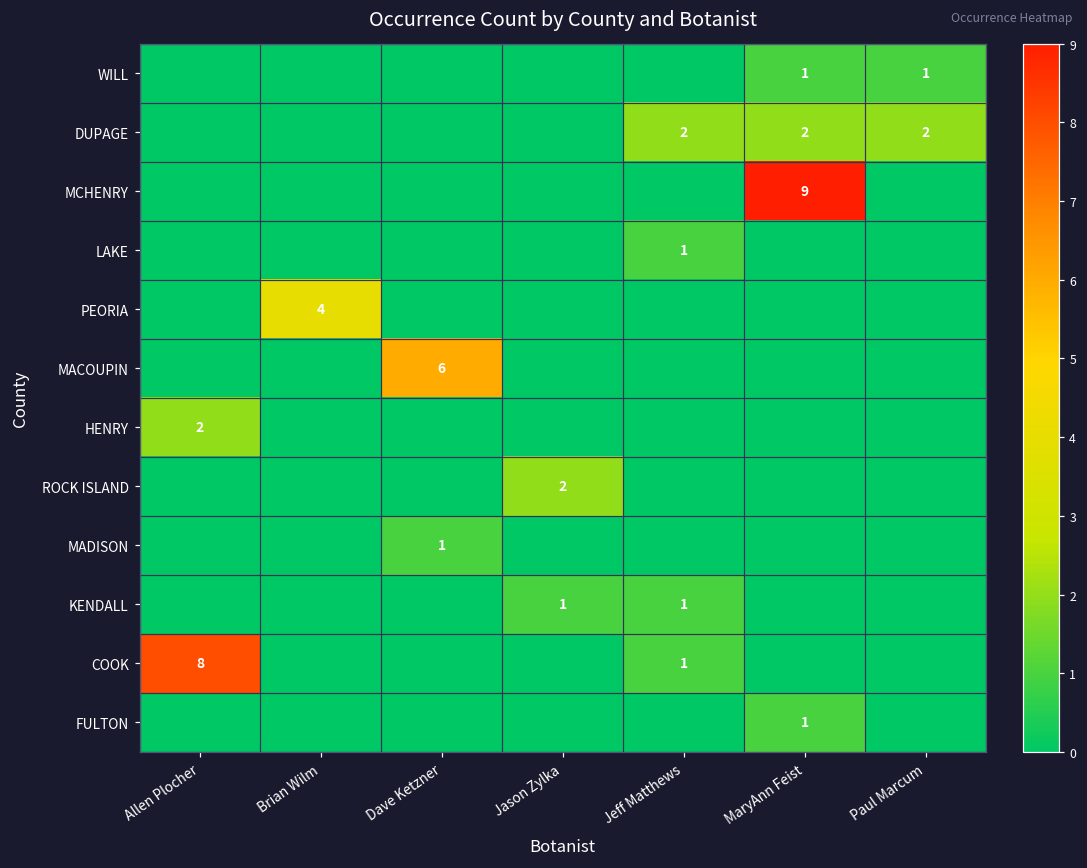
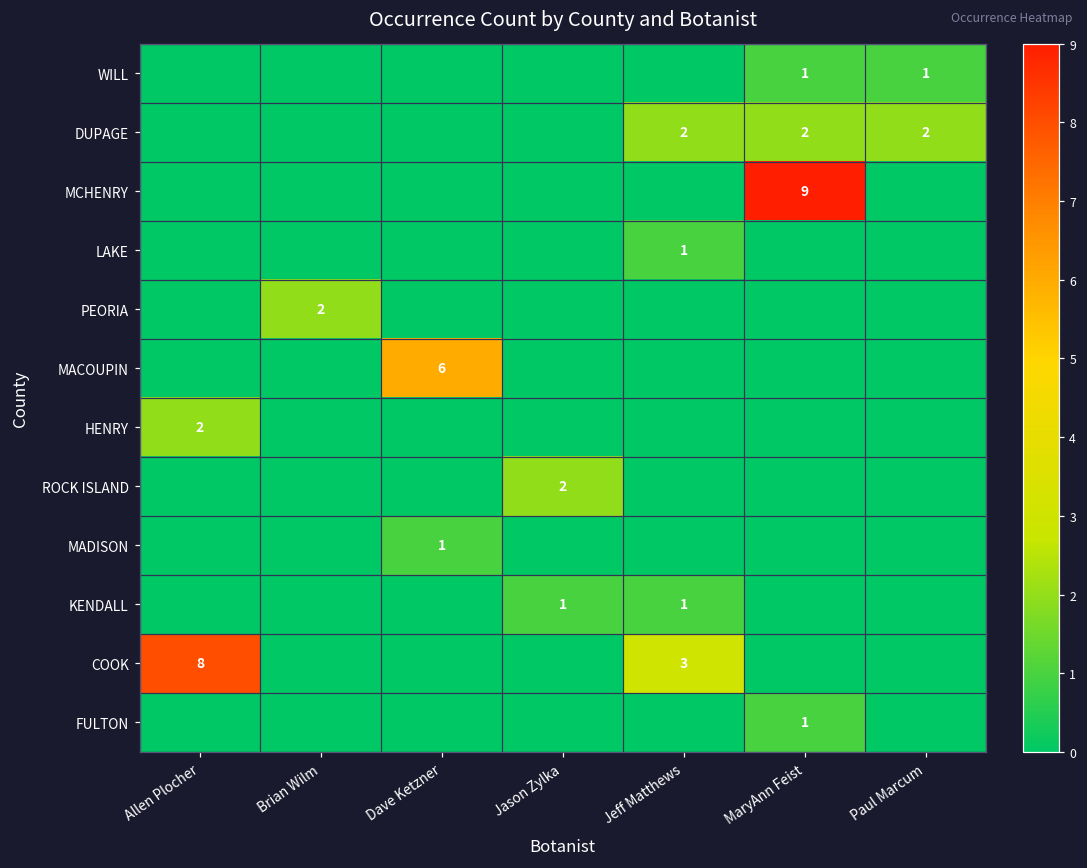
  {
    "WILL": {
      "MaryAnn Feist": 1,
      "Paul Marcum": 1
    },
    "DUPAGE": {
      "Jeff Matthews": 2,
      "MaryAnn Feist": 2,
      "Paul Marcum": 2
    },
    "MCHENRY": {
      "MaryAnn Feist": 9
    },
    "LAKE": {
      "Jeff Matthews": 1
    },
    "PEORIA": {
-     "Brian Wilm": 4
+     "Brian Wilm": 2
    },
    "MACOUPIN": {
      "Dave Ketzner": 6
    },
    "HENRY": {
      "Allen Plocher": 2
    },
    "ROCK ISLAND": {
      "Jason Zylka": 2
    },
    "MADISON": {
      "Dave Ketzner": 1
    },
    "KENDALL": {
      "Jason Zylka": 1,
      "Jeff Matthews": 1
    },
    "COOK": {
      "Allen Plocher": 8,
-     "Jeff Matthews": 1
+     "Jeff Matthews": 3
    },
    "FULTON": {
      "MaryAnn Feist": 1
    }
  }
